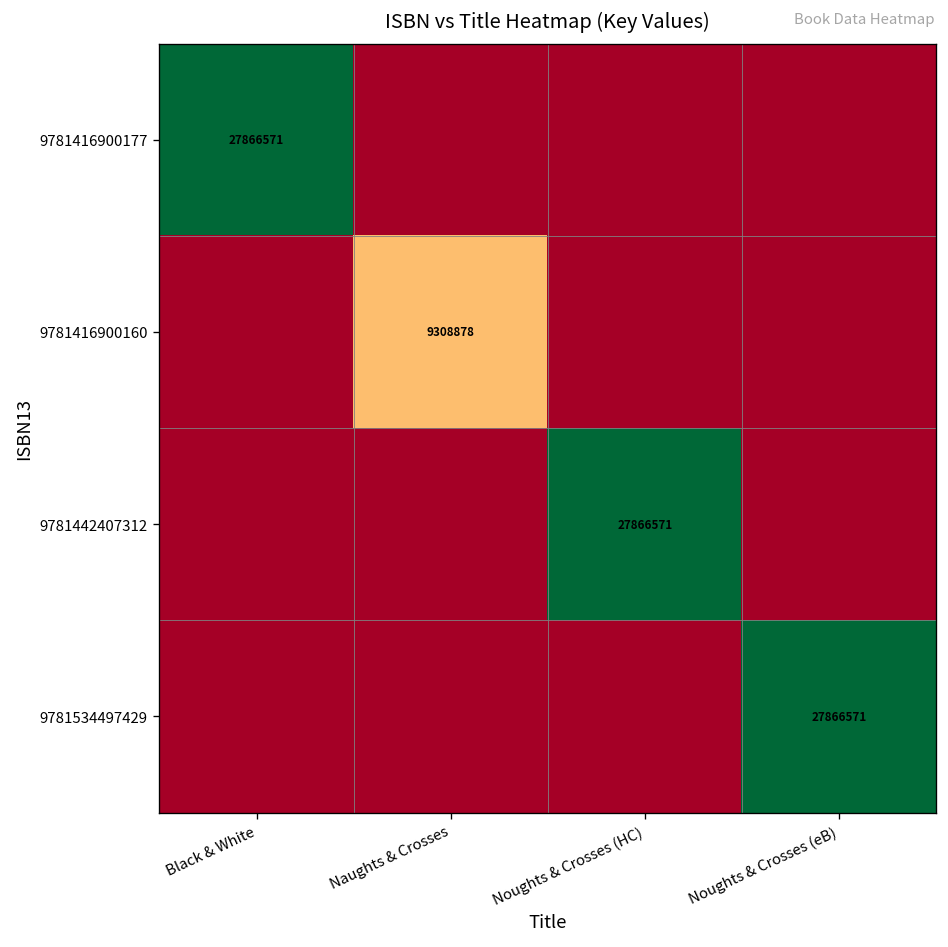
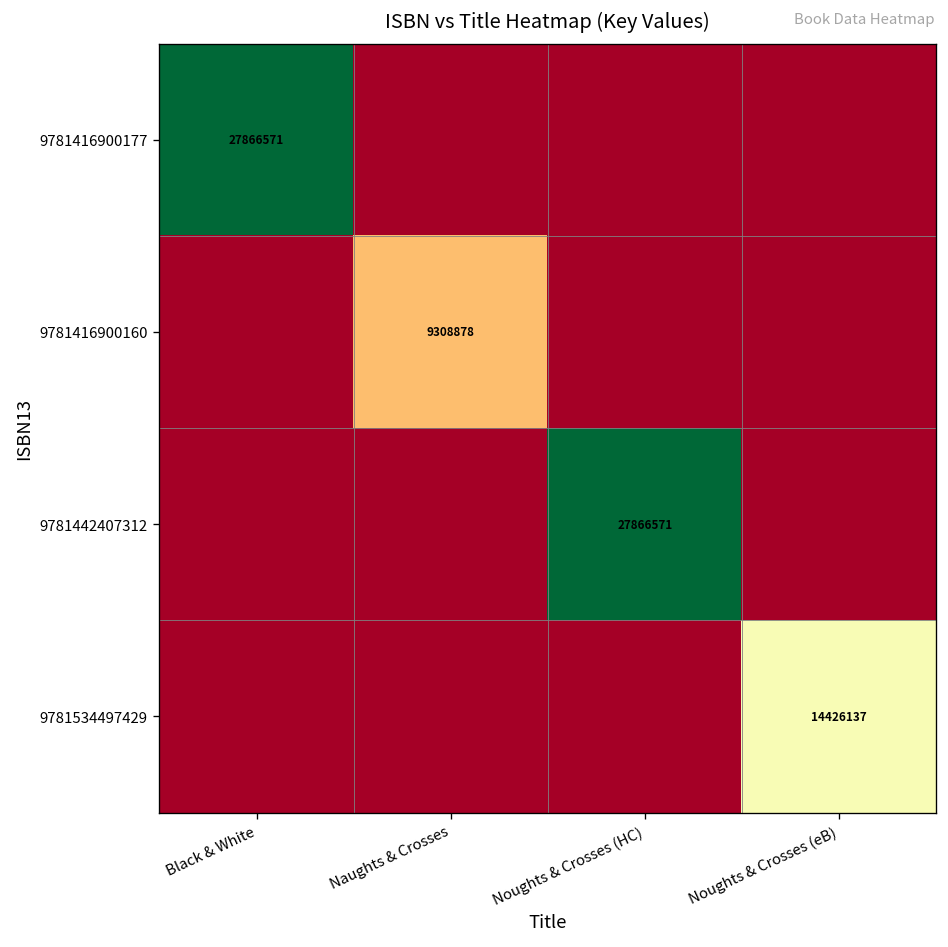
  {
    "9781416900177": {
      "Black & White": 27866571
    },
    "9781416900160": {
      "Naughts & Crosses": 9308878
    },
    "9781442407312": {
      "Noughts & Crosses (HC)": 27866571
    },
    "9781534497429": {
-     "Noughts & Crosses (eB)": 27866571
+     "Noughts & Crosses (eB)": 14426137
    }
  }
